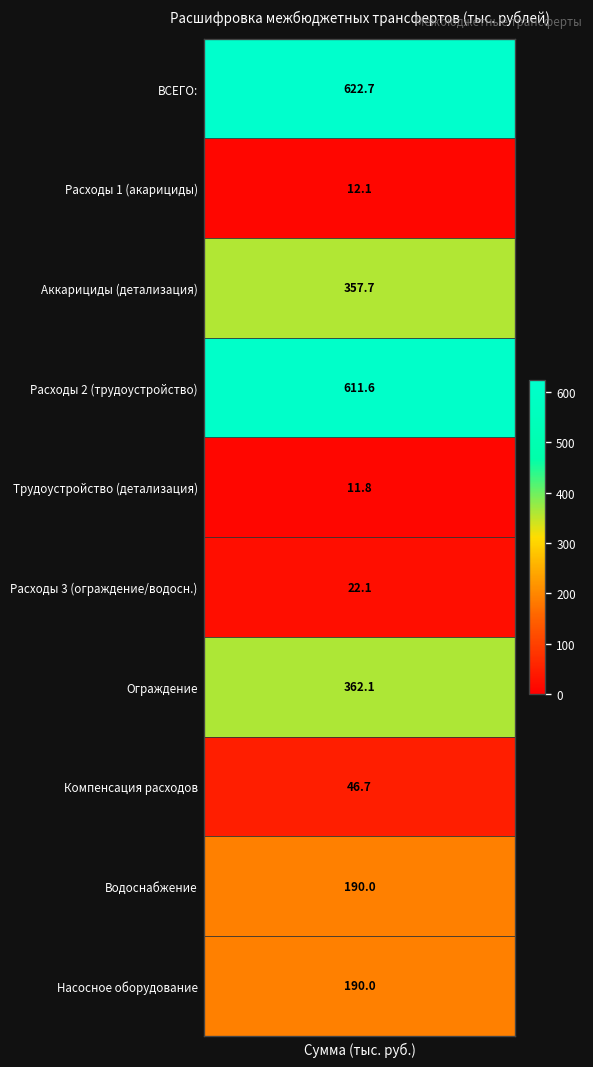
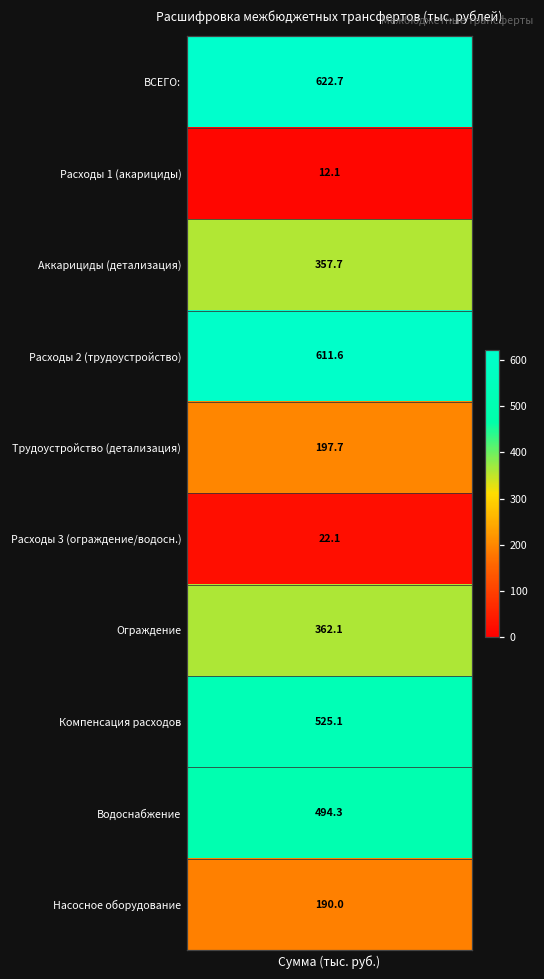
  {
    "ВСЕГО:": {
      "Сумма (тыс. руб.)": 622.7
    },
    "Расходы 1 (акарициды)": {
      "Сумма (тыс. руб.)": 12.1
    },
    "Аккарициды (детализация)": {
      "Сумма (тыс. руб.)": 357.7
    },
    "Расходы 2 (трудоустройство)": {
      "Сумма (тыс. руб.)": 611.6
    },
    "Трудоустройство (детализация)": {
-     "Сумма (тыс. руб.)": 11.8
+     "Сумма (тыс. руб.)": 197.7
    },
    "Расходы 3 (ограждение/водосн.)": {
      "Сумма (тыс. руб.)": 22.1
    },
    "Ограждение": {
      "Сумма (тыс. руб.)": 362.1
    },
    "Компенсация расходов": {
-     "Сумма (тыс. руб.)": 46.7
+     "Сумма (тыс. руб.)": 525.1
    },
    "Водоснабжение": {
-     "Сумма (тыс. руб.)": 190.0
+     "Сумма (тыс. руб.)": 494.3
    },
    "Насосное оборудование": {
      "Сумма (тыс. руб.)": 190.0
    }
  }
